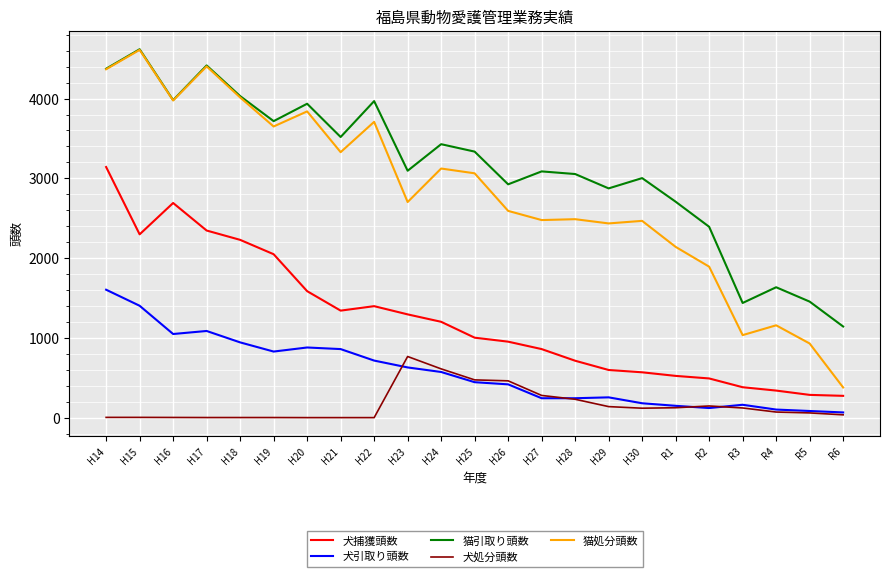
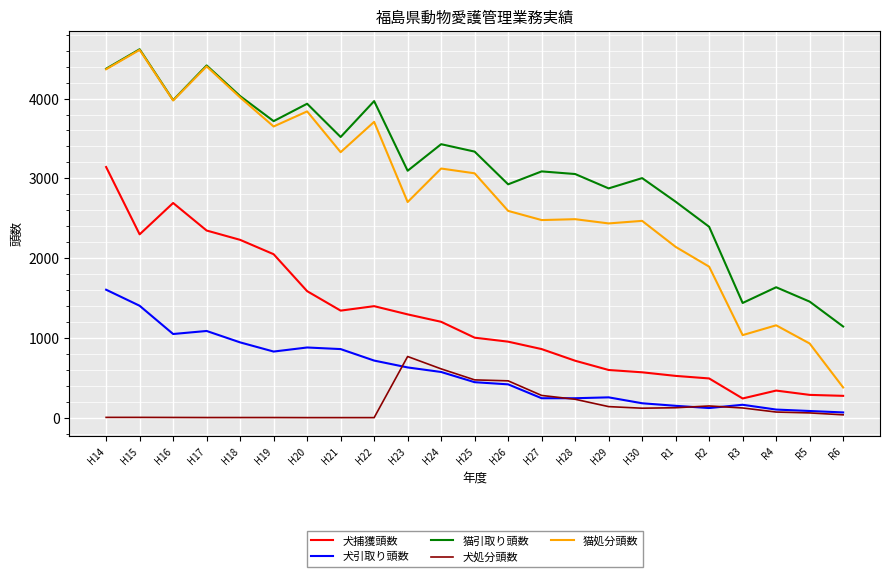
  {
    "犬捕獲頭数": {
      "H14": 3100,
      "H15": 2300,
      "H16": 2700,
      "H17": 2300,
      "H18": 2200,
      "H19": 2000,
      "H20": 1600,
      "H21": 1300,
      "H22": 1400,
      "H23": 1300,
      "H24": 1200,
      "H25": 1000,
      "H26": 1000,
      "H27": 900,
      "H28": 700,
      "H29": 600,
      "H30": 600,
      "R1": 500,
      "R2": 500,
-     "R3": 400,
+     "R3": 200,
      "R4": 300,
      "R5": 300,
      "R6": 300
    },
    "犬引取り頭数": {
      "H14": 1600,
      "H15": 1400,
      "H16": 1000,
      "H17": 1100,
      "H18": 900,
      "H19": 800,
      "H20": 900,
      "H21": 900,
      "H22": 700,
      "H23": 600,
      "H24": 600,
      "H26": 400,
      "H27": 200,
      "H29": 300,
      "H30": 200,
      "R3": 200
    },
    "猫引取り頭数": {
      "H19": 3700,
      "H20": 3900,
      "H21": 3500,
      "H22": 4000,
      "H23": 3100,
      "H24": 3400,
      "H25": 3300,
      "H26": 2900,
      "H27": 3100,
      "H28": 3100,
      "H29": 2900,
      "H30": 3000,
      "R1": 2700,
      "R2": 2400,
      "R3": 1400,
      "R4": 1600,
      "R5": 1500,
      "R6": 1100
    },
    "犬処分頭数": {
      "H14": 0,
      "H15": 0,
      "H16": 0,
      "H17": 0,
      "H18": 0,
      "H19": 0,
      "H20": 0,
      "H21": 0,
      "H22": 0,
      "H23": 800,
      "H24": 600,
      "H26": 500,
      "H27": 300,
      "H29": 100,
      "H30": 100,
      "R3": 100
    },
    "猫処分頭数": {
      "H19": 3700,
      "H20": 3800,
      "H21": 3300,
      "H22": 3700,
      "H23": 2700,
      "H24": 3100,
      "H25": 3100,
      "H26": 2600,
      "H27": 2500,
      "H28": 2500,
      "H29": 2400,
      "H30": 2500,
      "R1": 2100,
      "R2": 1900,
      "R3": 1000,
      "R4": 1200,
      "R5": 900,
      "R6": 400
    }
  }
